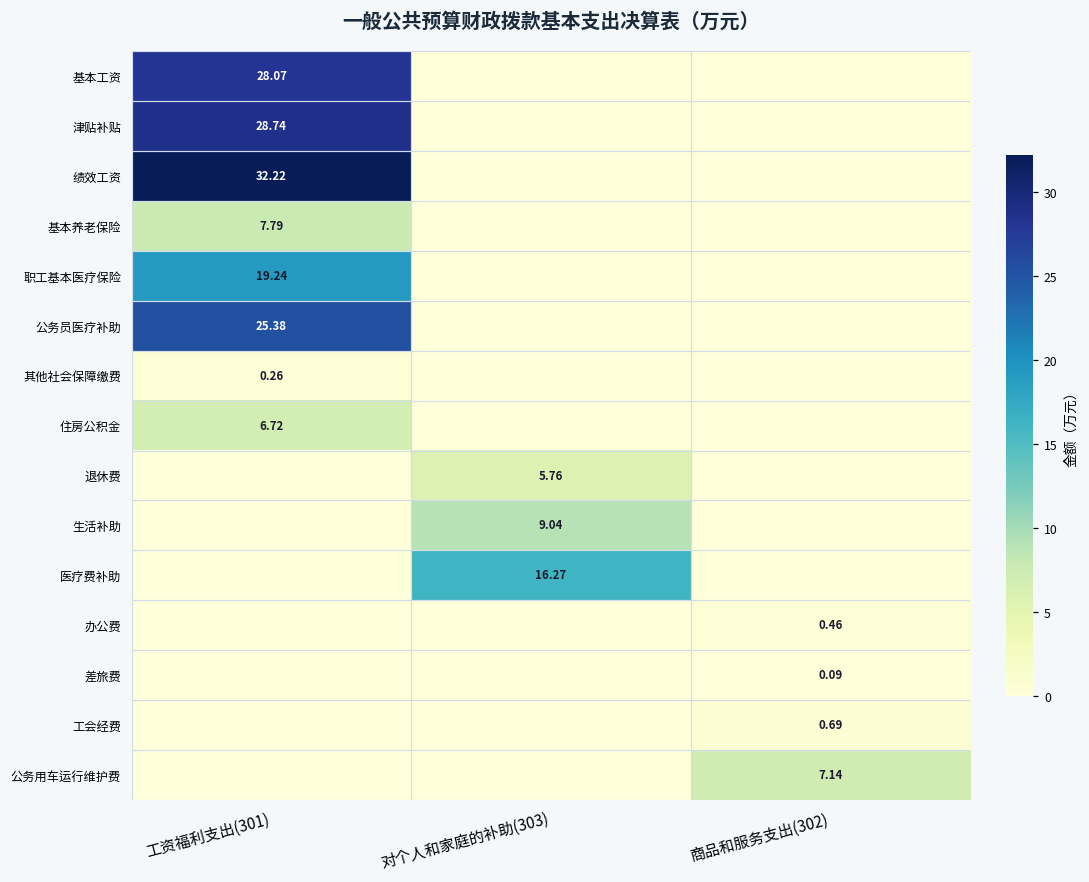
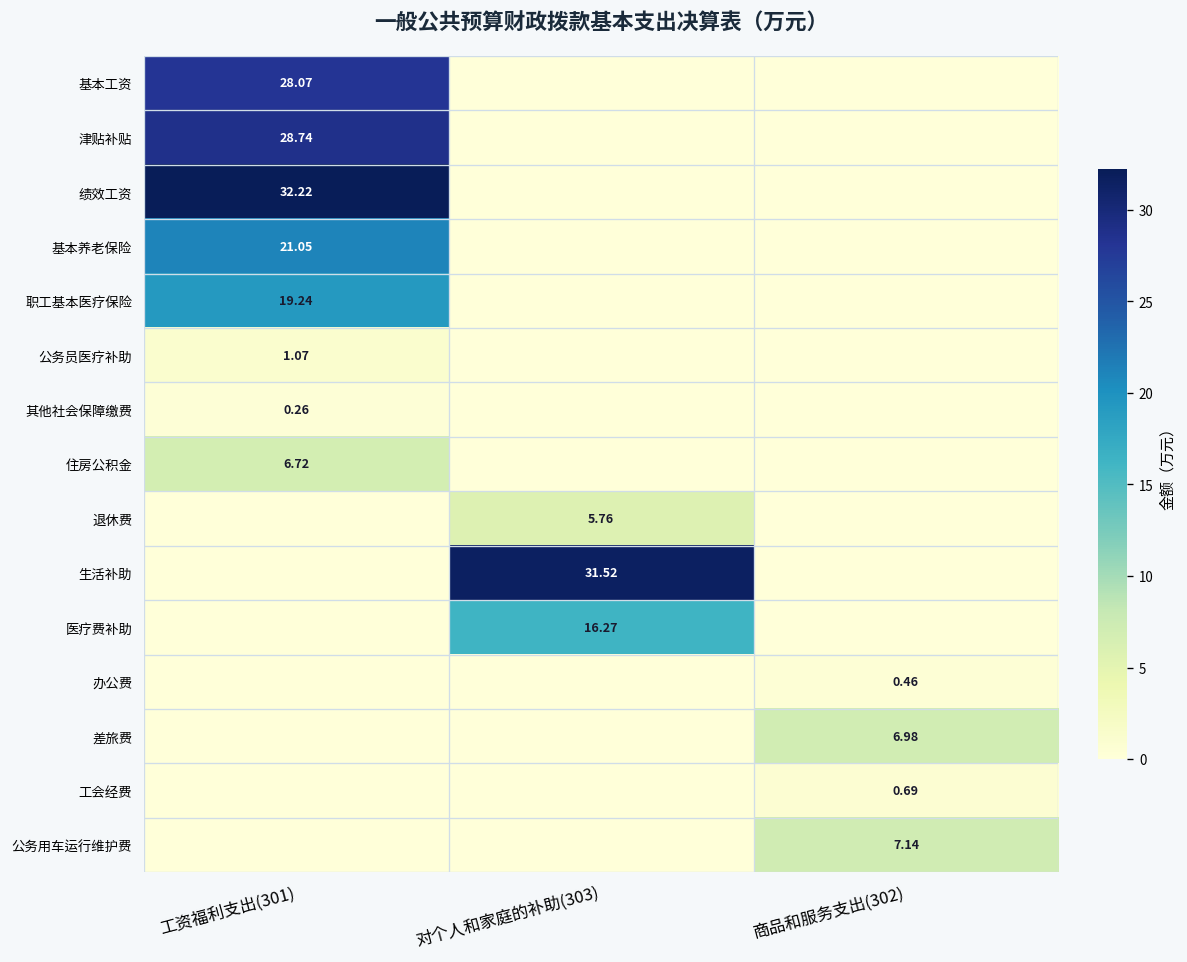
  {
    "基本工资": {
      "工资福利支出(301)": 28.07
    },
    "津贴补贴": {
      "工资福利支出(301)": 28.74
    },
    "绩效工资": {
      "工资福利支出(301)": 32.22
    },
    "基本养老保险": {
-     "工资福利支出(301)": 7.79
+     "工资福利支出(301)": 21.05
    },
    "职工基本医疗保险": {
      "工资福利支出(301)": 19.24
    },
    "公务员医疗补助": {
-     "工资福利支出(301)": 25.38
+     "工资福利支出(301)": 1.07
    },
    "其他社会保障缴费": {
      "工资福利支出(301)": 0.26
    },
    "住房公积金": {
      "工资福利支出(301)": 6.72
    },
    "退休费": {
      "对个人和家庭的补助(303)": 5.76
    },
    "生活补助": {
-     "对个人和家庭的补助(303)": 9.04
+     "对个人和家庭的补助(303)": 31.52
    },
    "医疗费补助": {
      "对个人和家庭的补助(303)": 16.27
    },
    "办公费": {
      "商品和服务支出(302)": 0.46
    },
    "差旅费": {
-     "商品和服务支出(302)": 0.09
+     "商品和服务支出(302)": 6.98
    },
    "工会经费": {
      "商品和服务支出(302)": 0.69
    },
    "公务用车运行维护费": {
      "商品和服务支出(302)": 7.14
    }
  }
